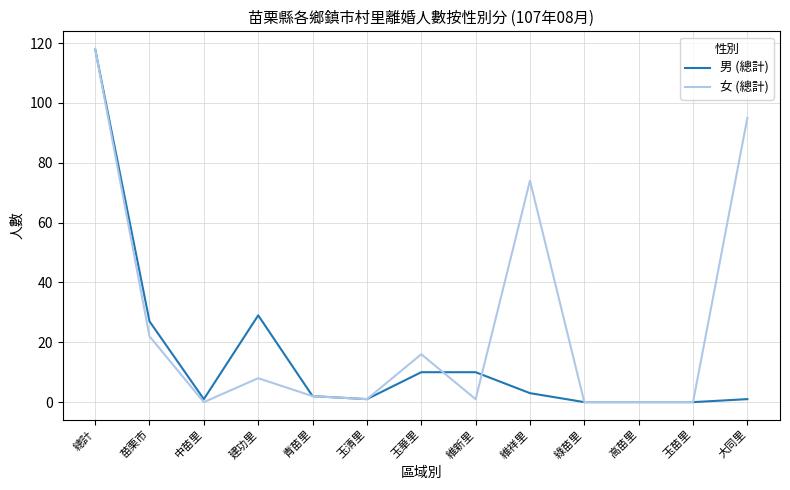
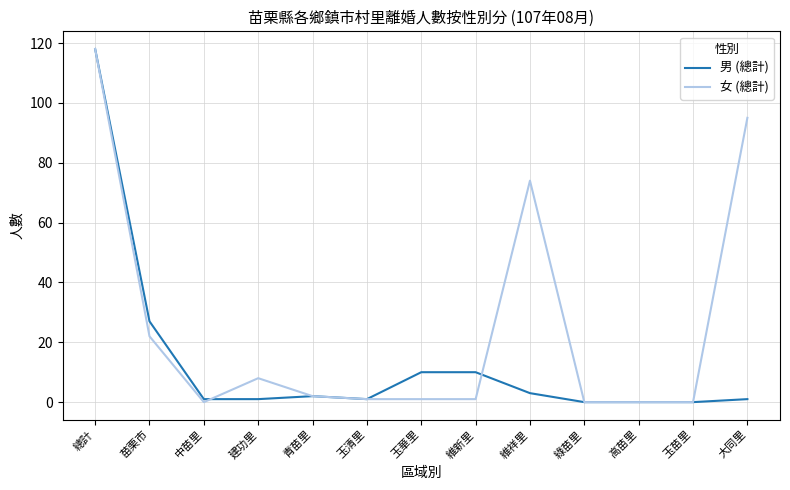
  {
    "男 (總計)": {
      "苗栗市": 27,
      "中苗里": 1,
-     "建功里": 29,
+     "建功里": 1,
      "玉華里": 10,
      "維新里": 10,
      "維祥里": 3,
      "大同里": 1
    },
    "女 (總計)": {
      "苗栗市": 22,
      "中苗里": 0,
      "建功里": 8,
-     "玉華里": 16,
+     "玉華里": 1,
      "維新里": 1,
      "維祥里": 74,
      "大同里": 95
    }
  }
